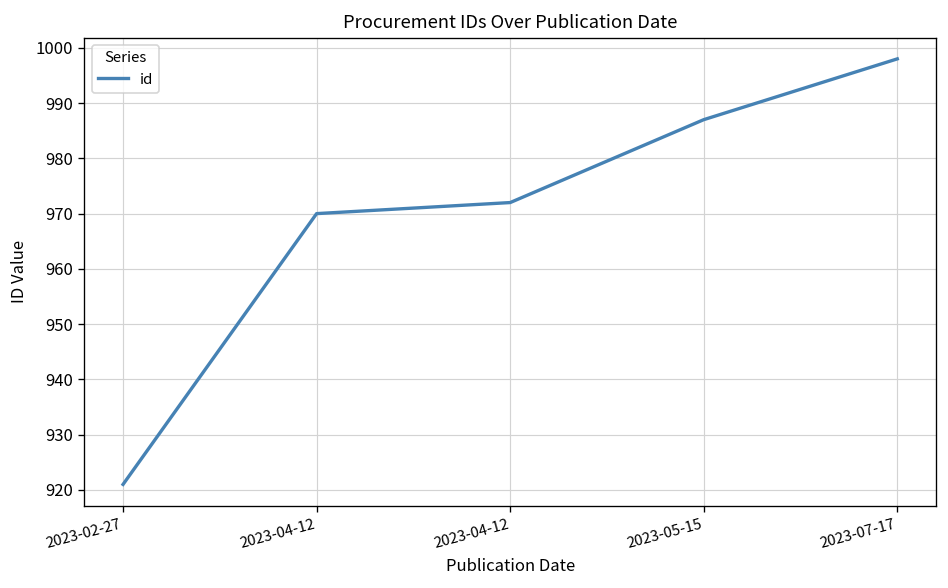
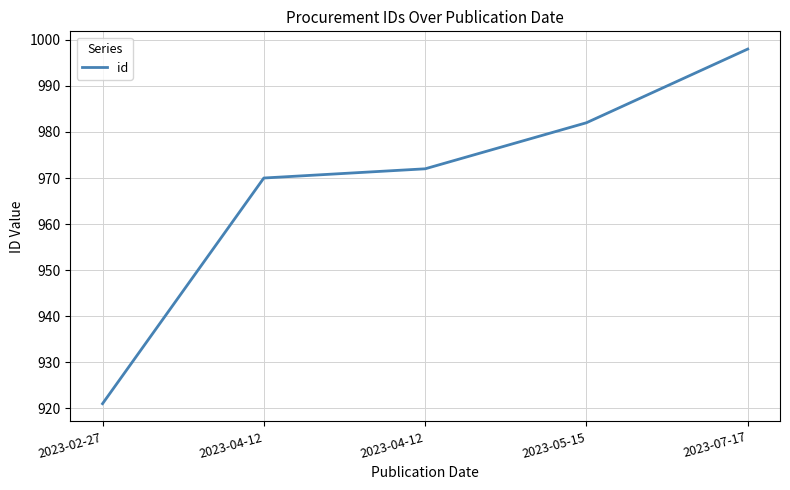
  {
    "2023-02-27": 921,
-   "2023-05-15": 987,
+   "2023-05-15": 982,
    "2023-07-17": 998
  }
